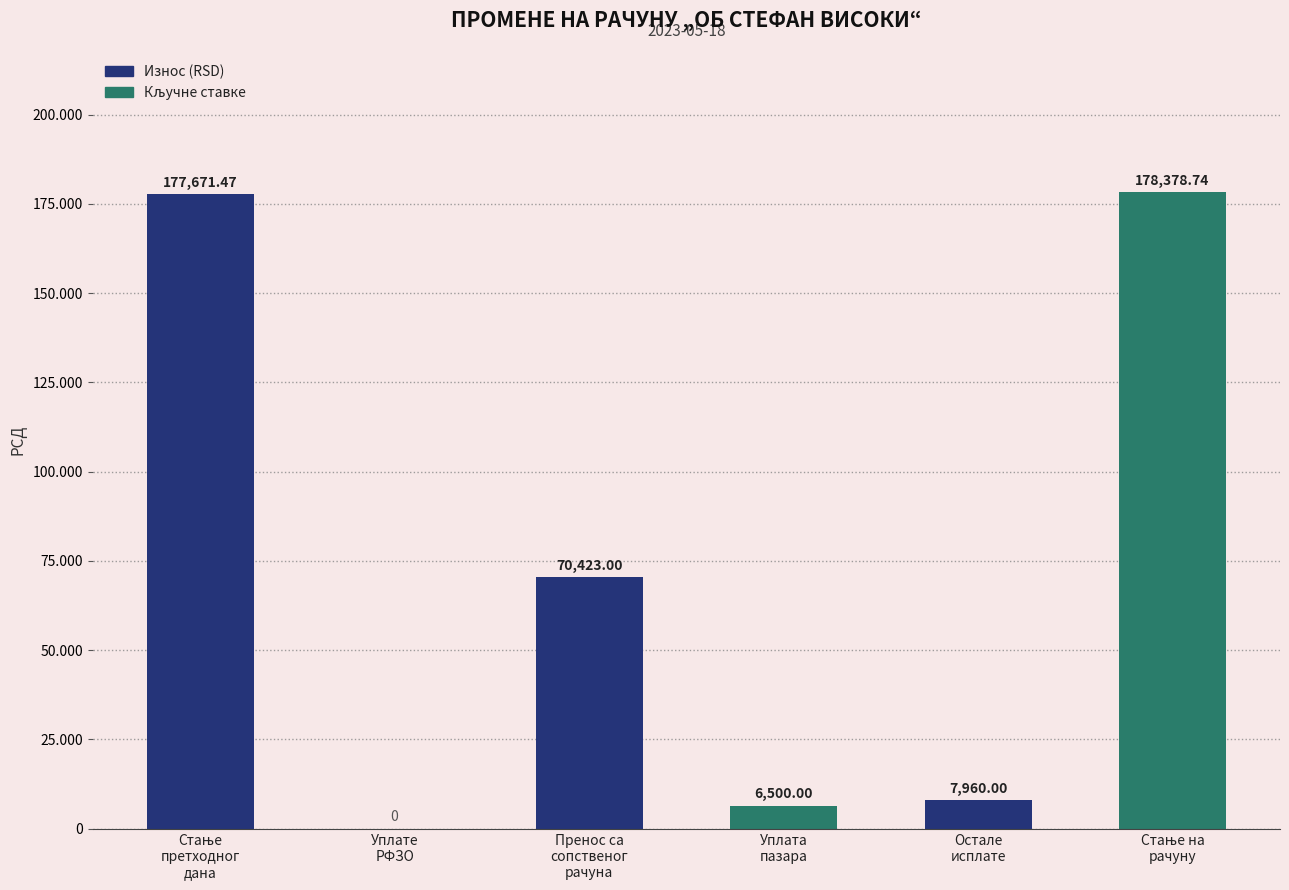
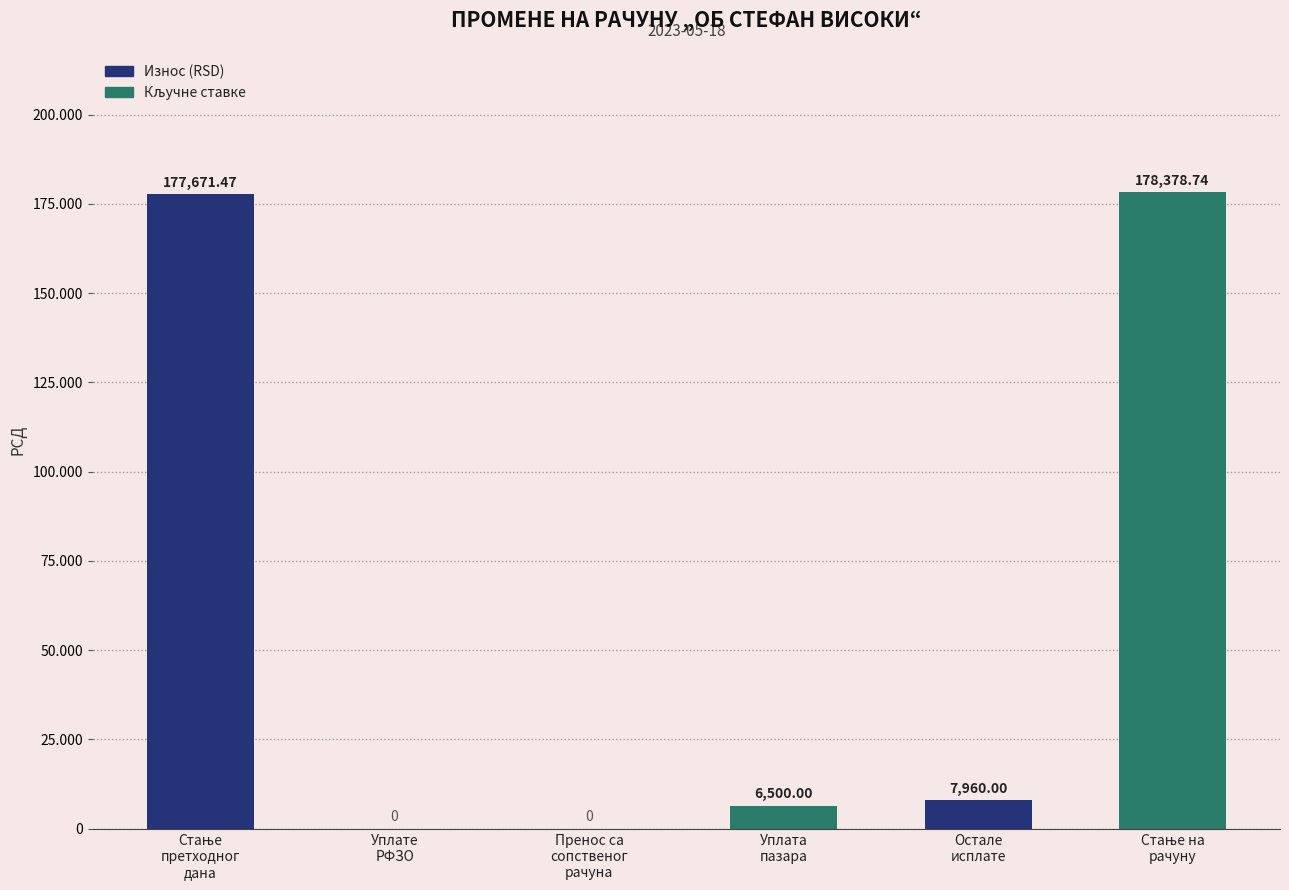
  {
    "Стање претходног дана": "177,671.47",
    "Уплате РФЗО": "0",
-   "Пренос са сопственог рачуна": "70,423.00",
+   "Пренос са сопственог рачуна": "0",
    "Уплата пазара": "6,500.00",
    "Остале исплате": "7,960.00",
    "Стање на рачуну": "178,378.74"
  }
